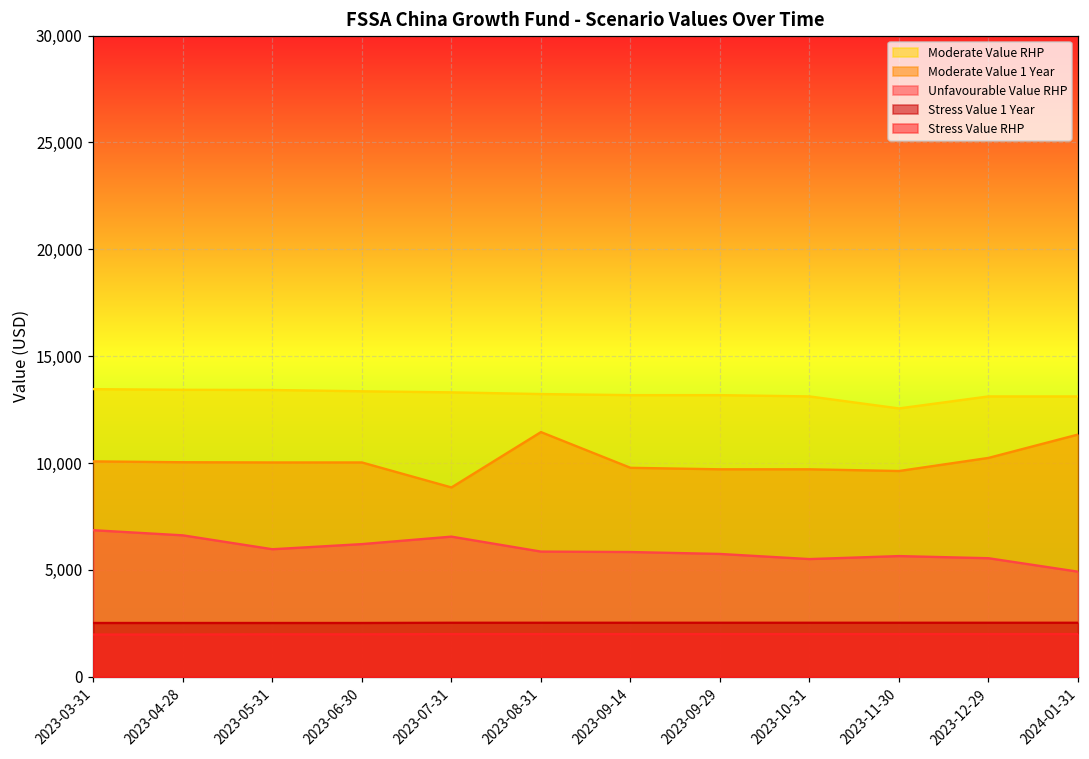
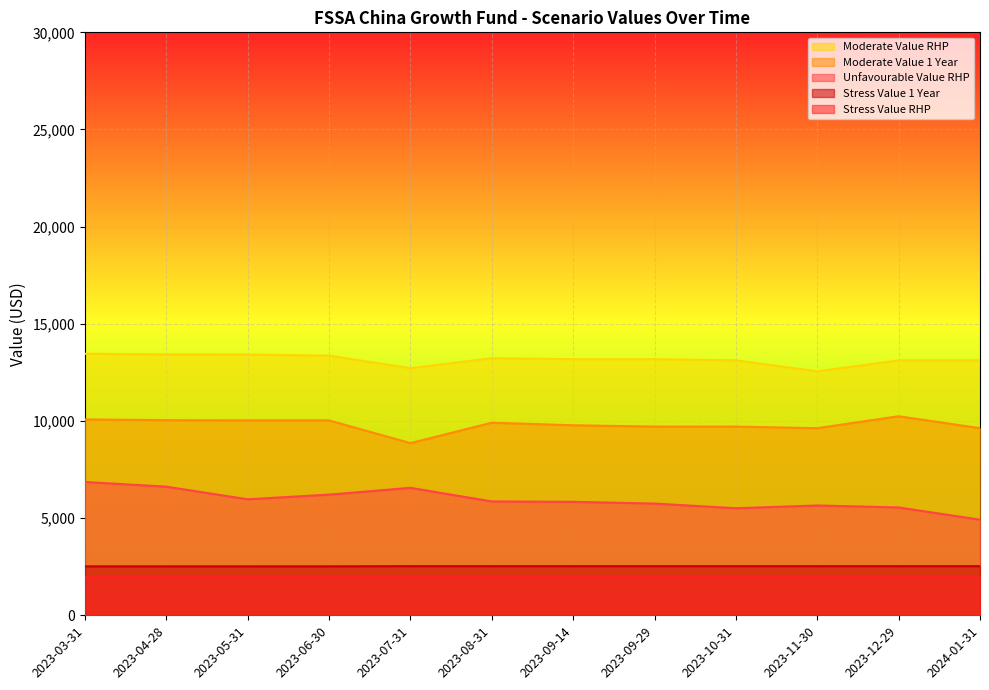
  {
    "Moderate Value RHP": {
      "2023-03-31": "13,500",
      "2023-04-28": "13,400",
      "2023-05-31": "13,400",
      "2023-06-30": "13,400",
-     "2023-07-31": "13,300",
+     "2023-07-31": "12,700",
      "2023-08-31": "13,200",
      "2023-09-14": "13,200",
      "2023-09-29": "13,200",
      "2023-10-31": "13,100",
      "2023-11-30": "12,600",
      "2023-12-29": "13,100",
      "2024-01-31": "13,100"
    },
    "Moderate Value 1 Year": {
      "2023-03-31": "10,100",
      "2023-04-28": "10,000",
      "2023-05-31": "10,000",
      "2023-06-30": "10,000",
      "2023-07-31": "8,900",
-     "2023-08-31": "11,500",
+     "2023-08-31": "9,900",
      "2023-09-14": "9,800",
      "2023-09-29": "9,700",
      "2023-10-31": "9,700",
      "2023-11-30": "9,600",
      "2023-12-29": "10,200",
-     "2024-01-31": "11,300"
+     "2024-01-31": "9,600"
    }
  }
